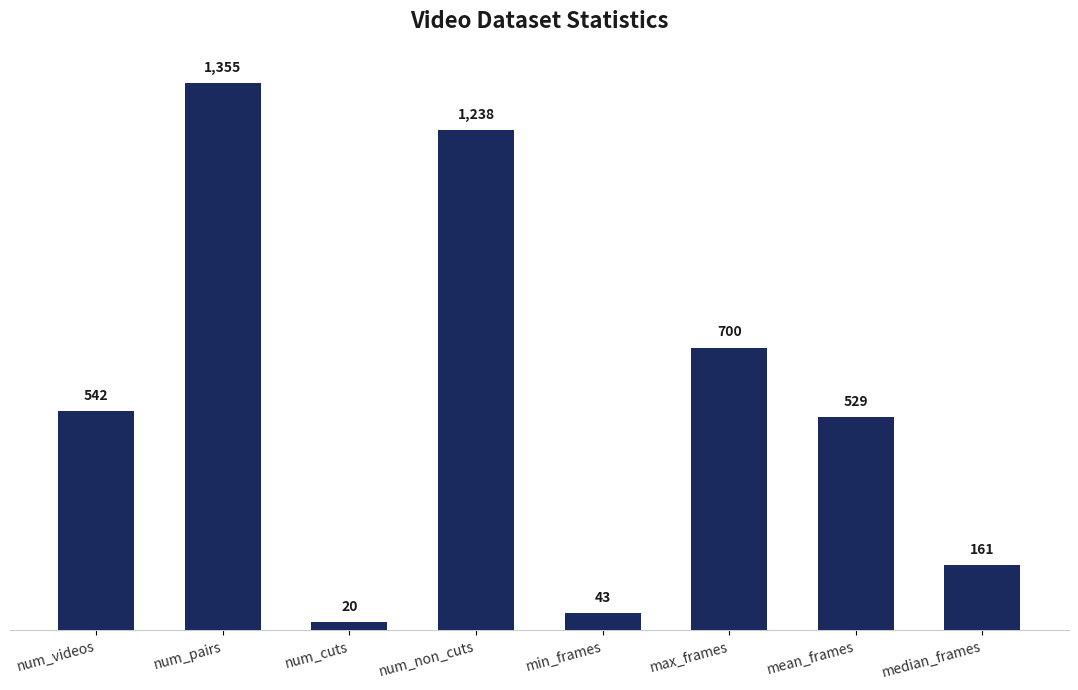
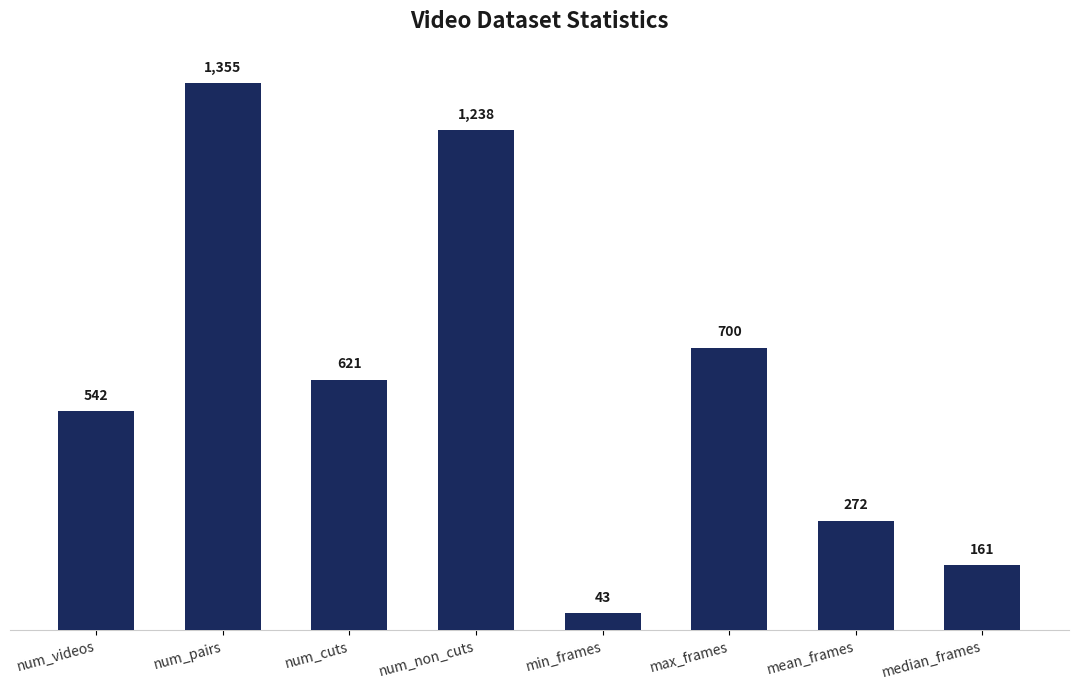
  {
    "num_videos": "542",
    "num_pairs": "1,355",
-   "num_cuts": "20",
+   "num_cuts": "621",
    "num_non_cuts": "1,238",
    "min_frames": "43",
    "max_frames": "700",
-   "mean_frames": "529",
+   "mean_frames": "272",
    "median_frames": "161"
  }
